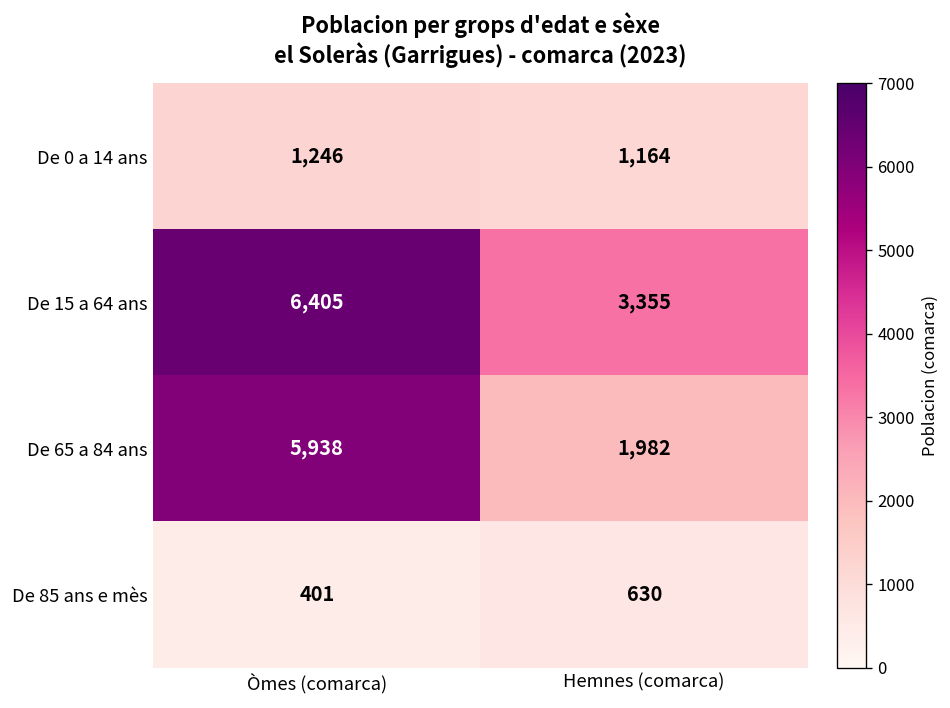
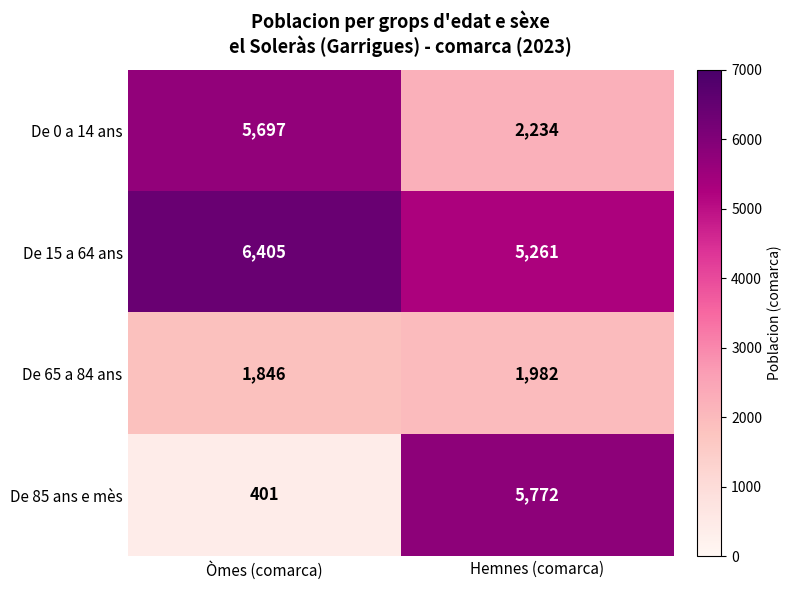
  {
    "De 0 a 14 ans": {
-     "Òmes (comarca)": "1,246",
-     "Hemnes (comarca)": "1,164"
+     "Òmes (comarca)": "5,697",
+     "Hemnes (comarca)": "2,234"
    },
    "De 15 a 64 ans": {
      "Òmes (comarca)": "6,405",
-     "Hemnes (comarca)": "3,355"
+     "Hemnes (comarca)": "5,261"
    },
    "De 65 a 84 ans": {
-     "Òmes (comarca)": "5,938",
+     "Òmes (comarca)": "1,846",
      "Hemnes (comarca)": "1,982"
    },
    "De 85 ans e mès": {
      "Òmes (comarca)": "401",
-     "Hemnes (comarca)": "630"
+     "Hemnes (comarca)": "5,772"
    }
  }
